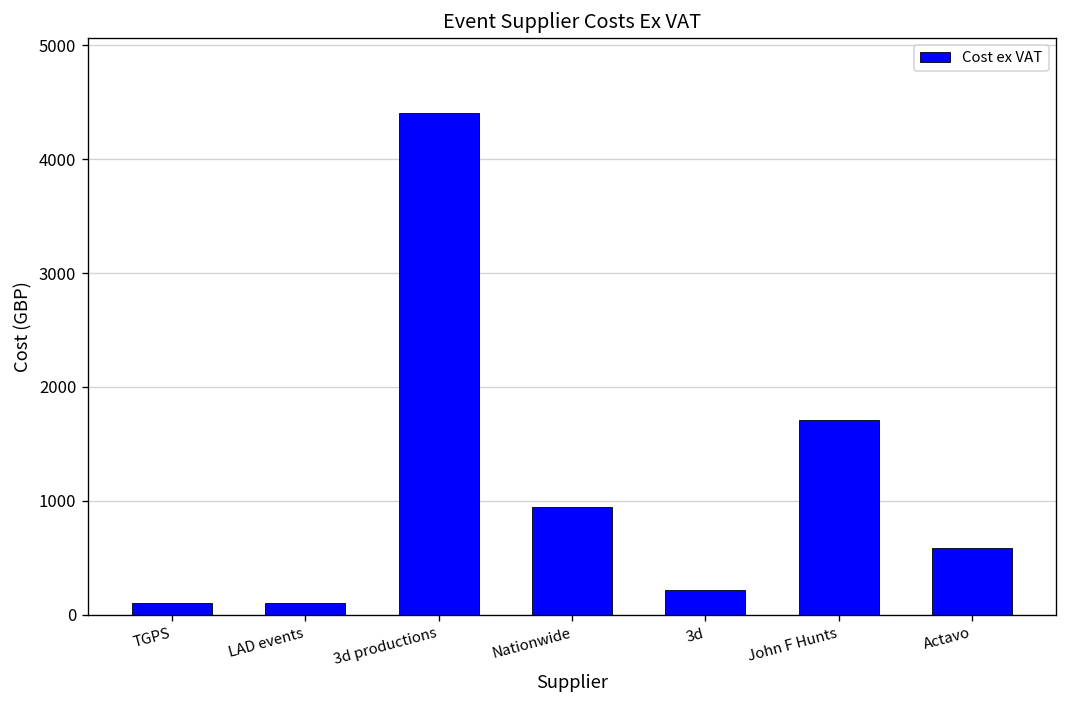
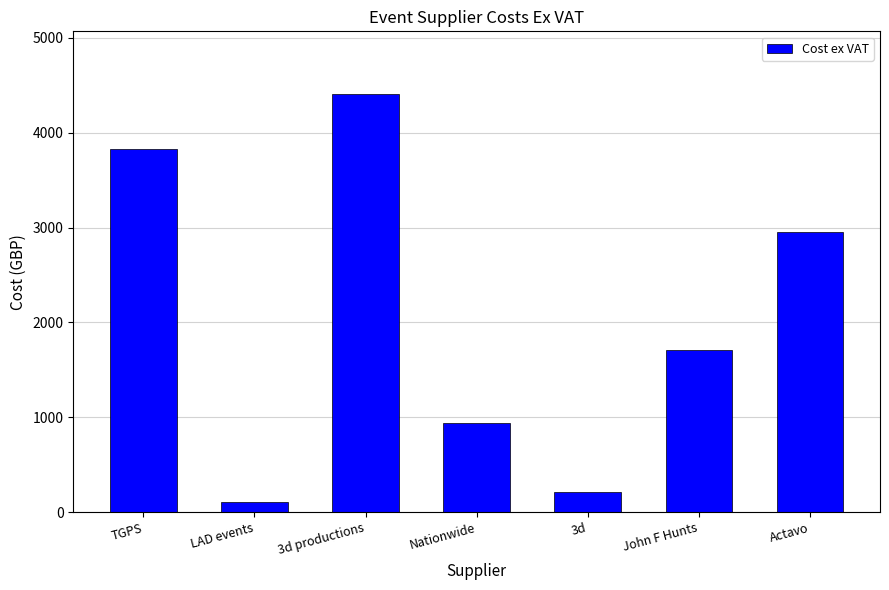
  {
-   "TGPS": 100,
+   "TGPS": 3800,
    "LAD events": 100,
    "3d productions": 4400,
    "Nationwide": 900,
    "3d": 200,
    "John F Hunts": 1700,
-   "Actavo": 600
+   "Actavo": 3000
  }
